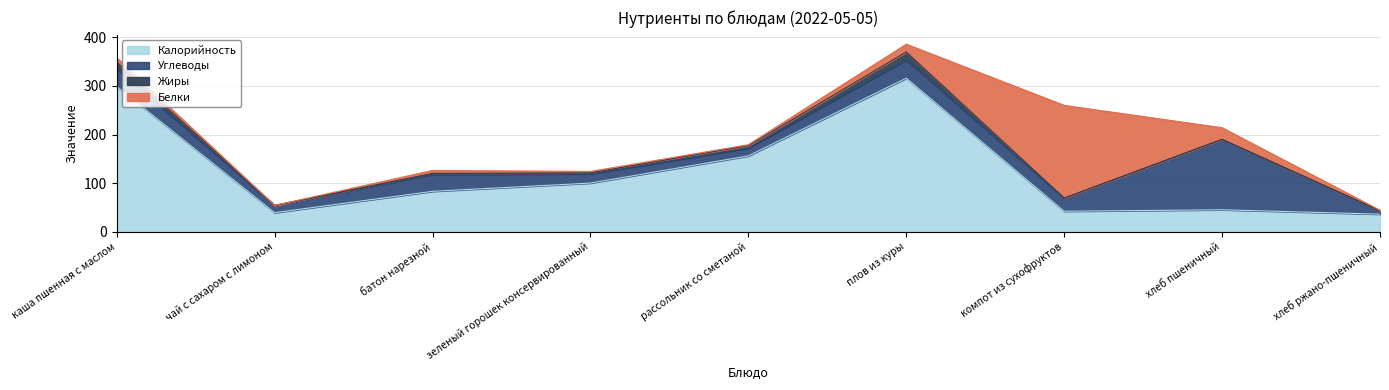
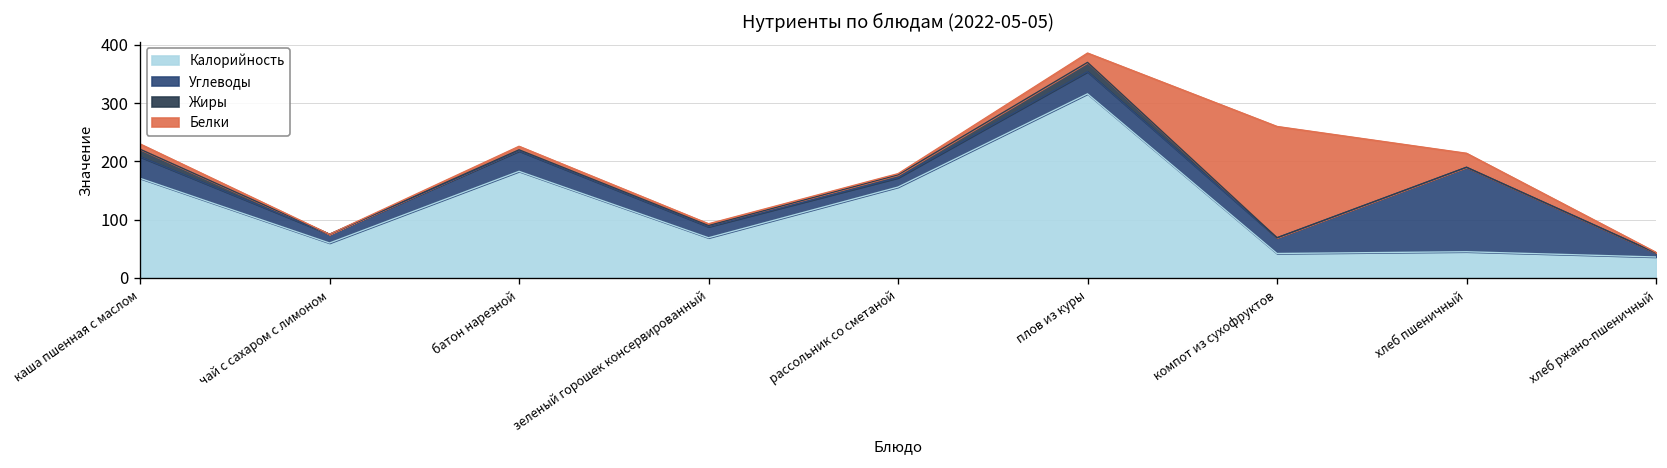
  {
    "Калорийность": {
-     "каша пшенная с маслом": 300,
-     "чай с сахаром с лимоном": 40,
-     "батон нарезной": 80,
-     "зеленый горошек консервированный": 100,
+     "каша пшенная с маслом": 170,
+     "чай с сахаром с лимоном": 60,
+     "батон нарезной": 180,
+     "зеленый горошек консервированный": 70,
      "рассольник со сметаной": 160,
      "плов из куры": 320,
      "компот из сухофруктов": 40,
      "хлеб пшеничный": 50,
      "хлеб ржано-пшеничный": 40
    },
    "Белки": {
      "каша пшенная с маслом": 10,
      "батон нарезной": 10,
      "плов из куры": 20,
      "компот из сухофруктов": 190,
      "хлеб пшеничный": 20
    }
  }
